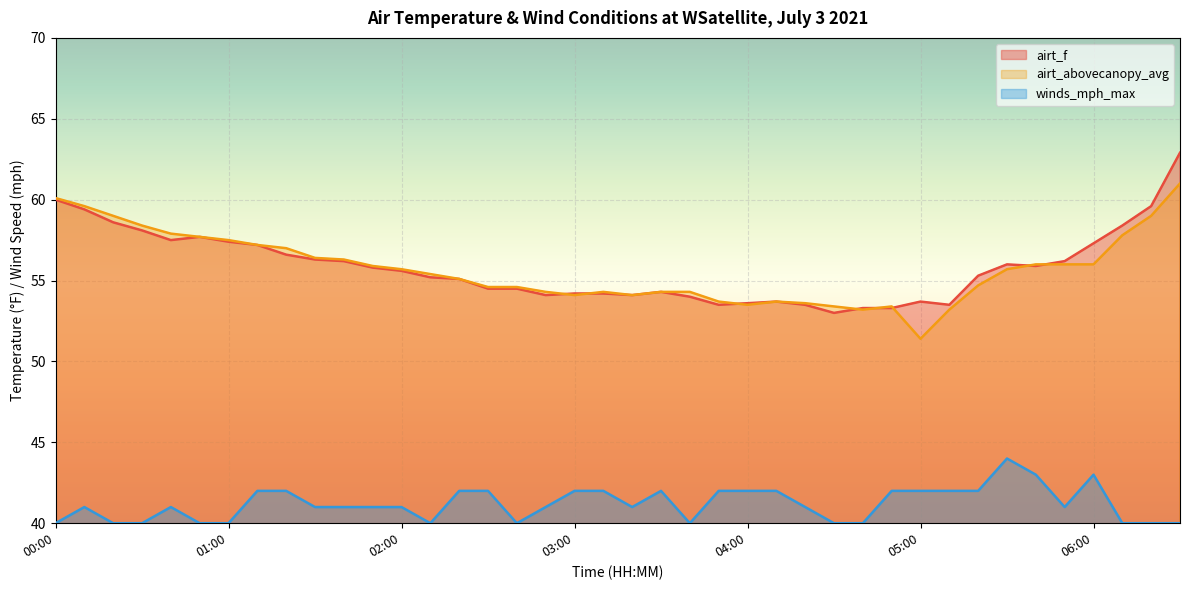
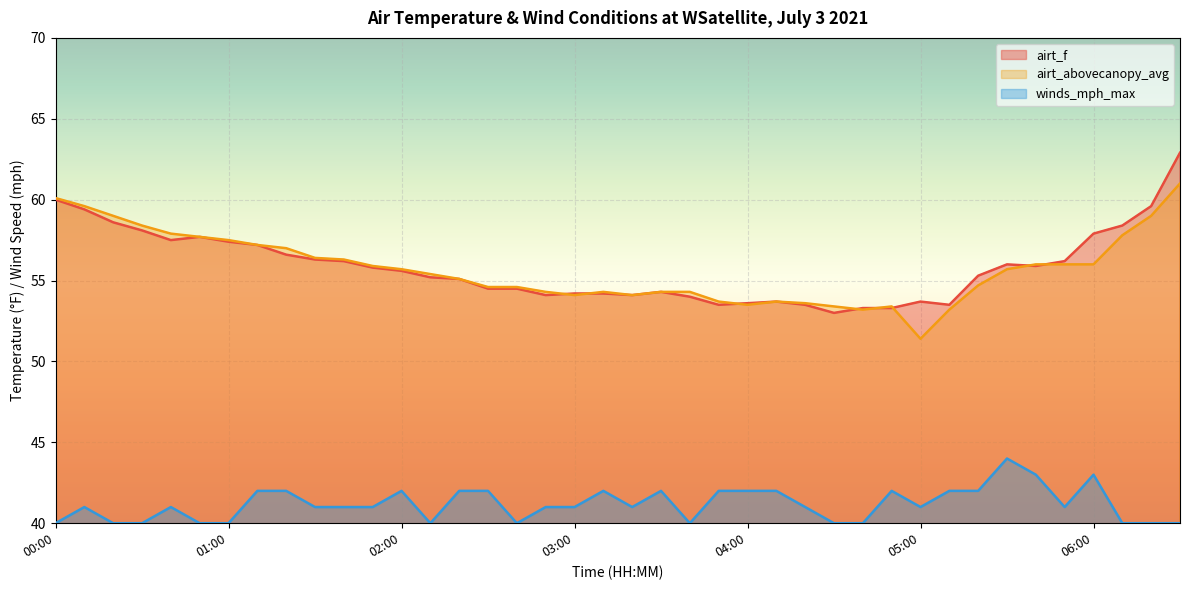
  {
    "airt_f": {
      "05:00": 53.7,
-     "06:00": 57.3
+     "06:00": 57.9
    },
    "airt_abovecanopy_avg": {
      "05:00": 51.4,
      "06:00": 56.0
    },
    "winds_mph_max": {
-     "02:00": 41.0,
-     "03:00": 42.0,
+     "02:00": 42.0,
+     "03:00": 41.0,
      "04:00": 42.0,
-     "05:00": 42.0,
+     "05:00": 41.0,
      "06:00": 43.0
    }
  }
